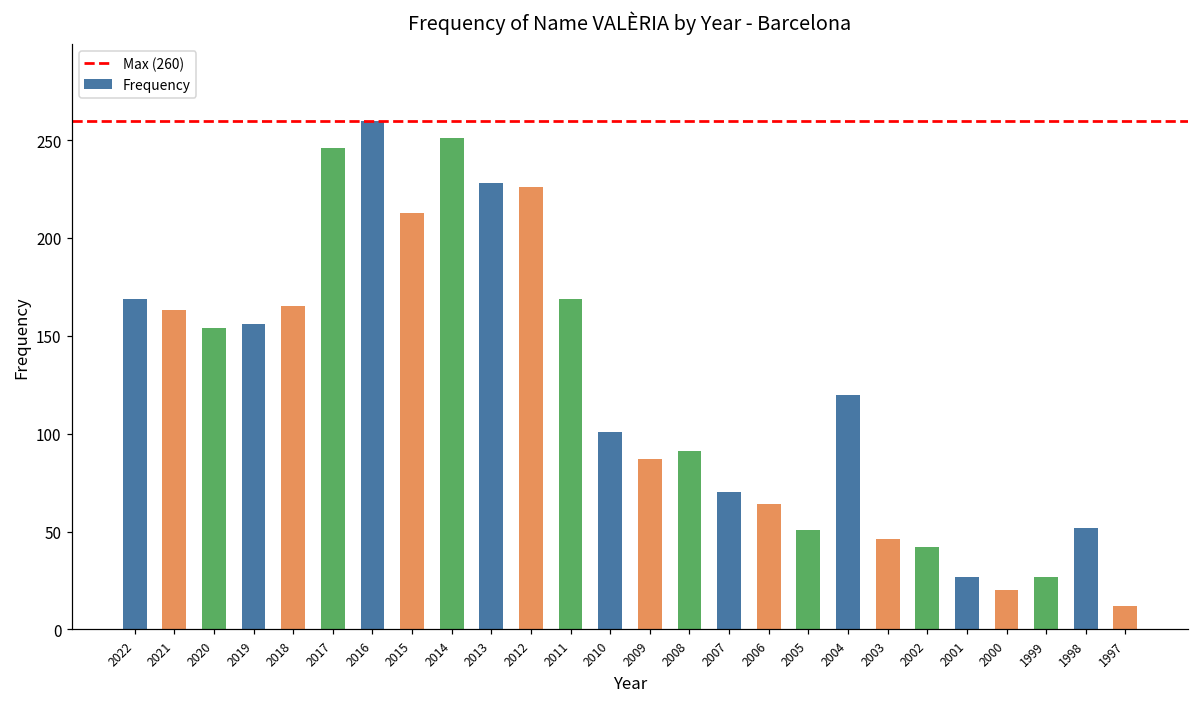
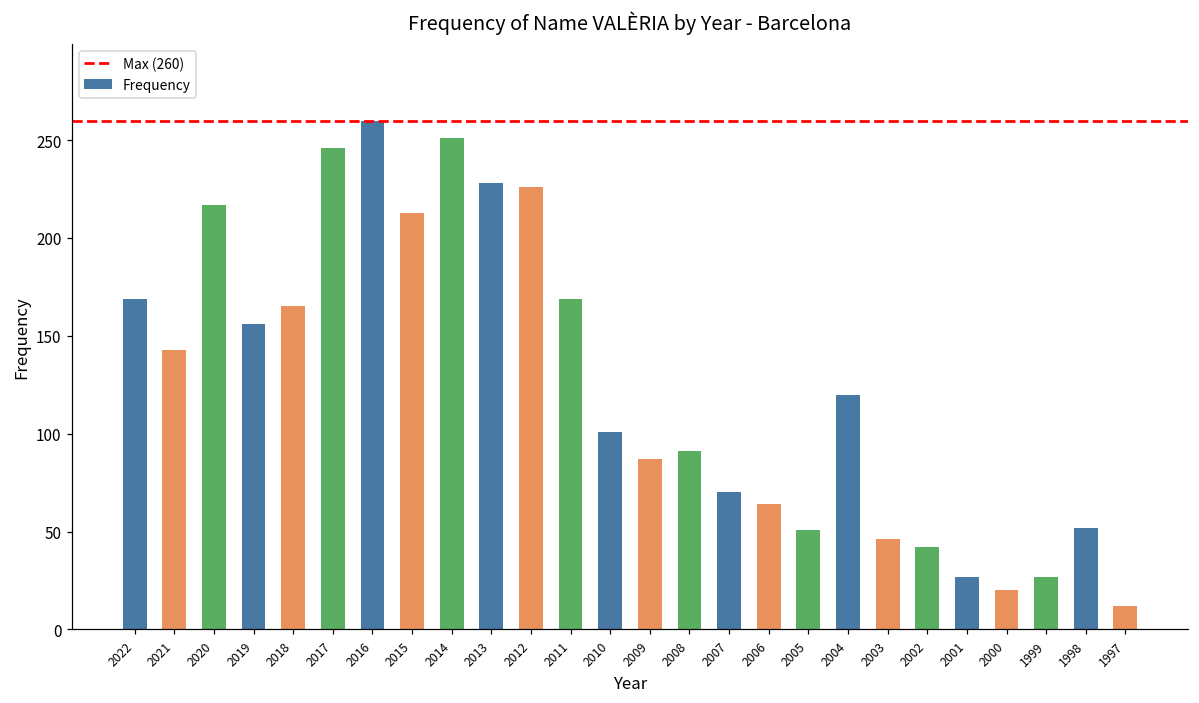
  {
    "2022": 169,
-   "2021": 163,
-   "2020": 154,
+   "2021": 143,
+   "2020": 217,
    "2019": 156,
    "2018": 165,
    "2017": 246,
    "2016": 260,
    "2015": 213,
    "2014": 251,
    "2013": 228,
    "2012": 226,
    "2011": 169,
    "2010": 101,
    "2009": 87,
    "2008": 91,
    "2007": 70,
    "2006": 64,
    "2005": 51,
    "2004": 120,
    "2003": 46,
    "2002": 42,
    "2001": 27,
    "2000": 20,
    "1999": 27,
    "1998": 52,
    "1997": 12
  }
